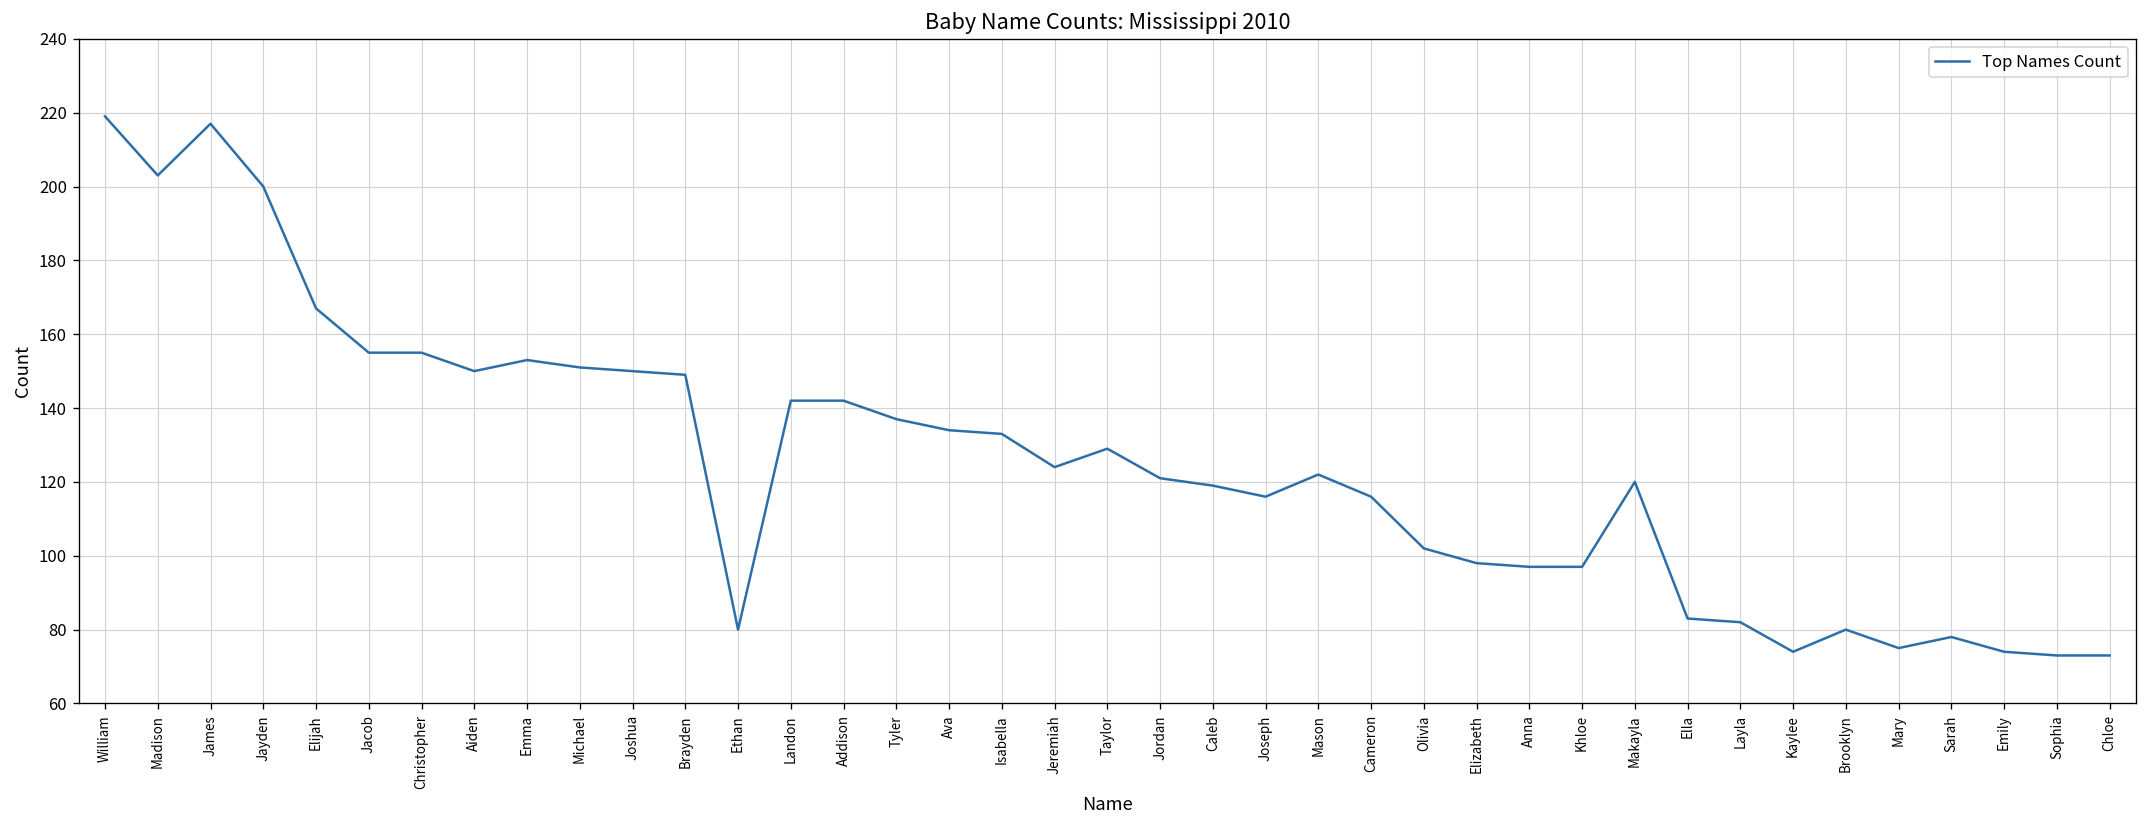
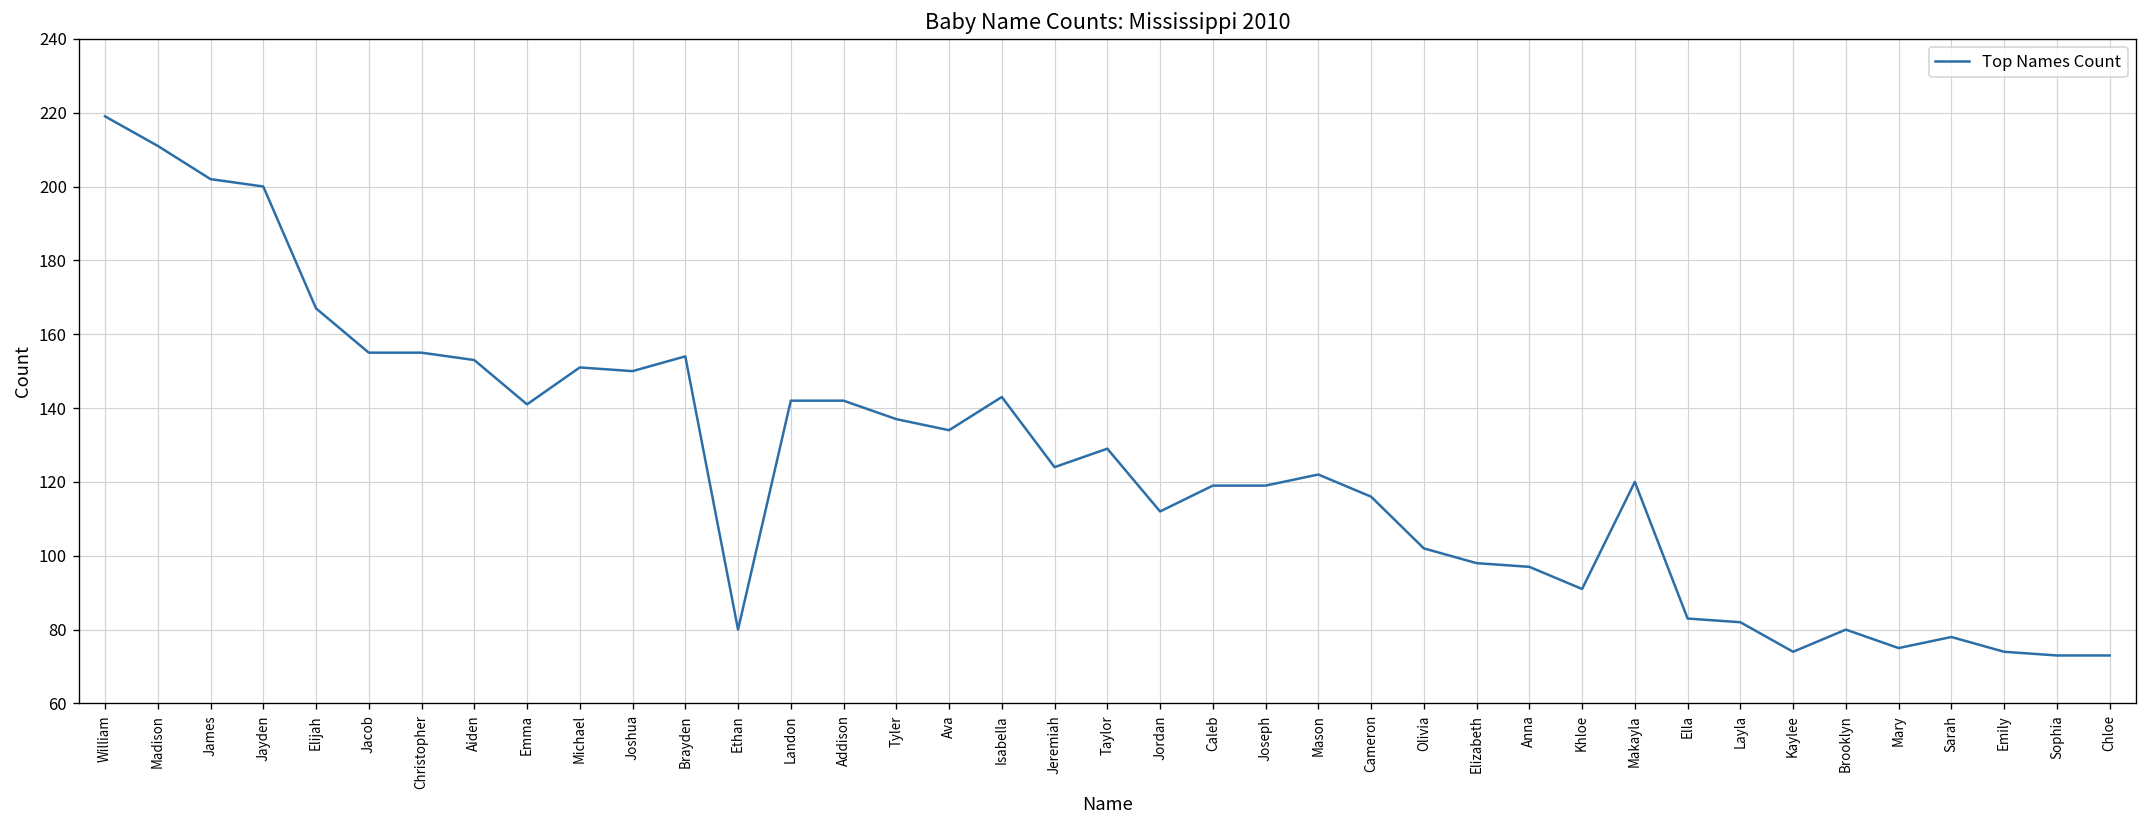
  {
    "William": 219,
-   "Madison": 203,
-   "James": 217,
+   "Madison": 211,
+   "James": 202,
    "Jayden": 200,
    "Elijah": 167,
    "Jacob": 155,
    "Christopher": 155,
-   "Aiden": 150,
-   "Emma": 153,
+   "Aiden": 153,
+   "Emma": 141,
    "Michael": 151,
    "Joshua": 150,
-   "Brayden": 149,
+   "Brayden": 154,
    "Ethan": 80,
    "Landon": 142,
    "Addison": 142,
    "Tyler": 137,
    "Ava": 134,
-   "Isabella": 133,
+   "Isabella": 143,
    "Jeremiah": 124,
    "Taylor": 129,
-   "Jordan": 121,
+   "Jordan": 112,
    "Caleb": 119,
-   "Joseph": 116,
+   "Joseph": 119,
    "Mason": 122,
    "Cameron": 116,
    "Olivia": 102,
    "Elizabeth": 98,
    "Anna": 97,
-   "Khloe": 97,
+   "Khloe": 91,
    "Makayla": 120,
    "Ella": 83,
    "Layla": 82,
    "Kaylee": 74,
    "Brooklyn": 80,
    "Mary": 75,
    "Sarah": 78,
    "Emily": 74,
    "Sophia": 73,
    "Chloe": 73
  }
